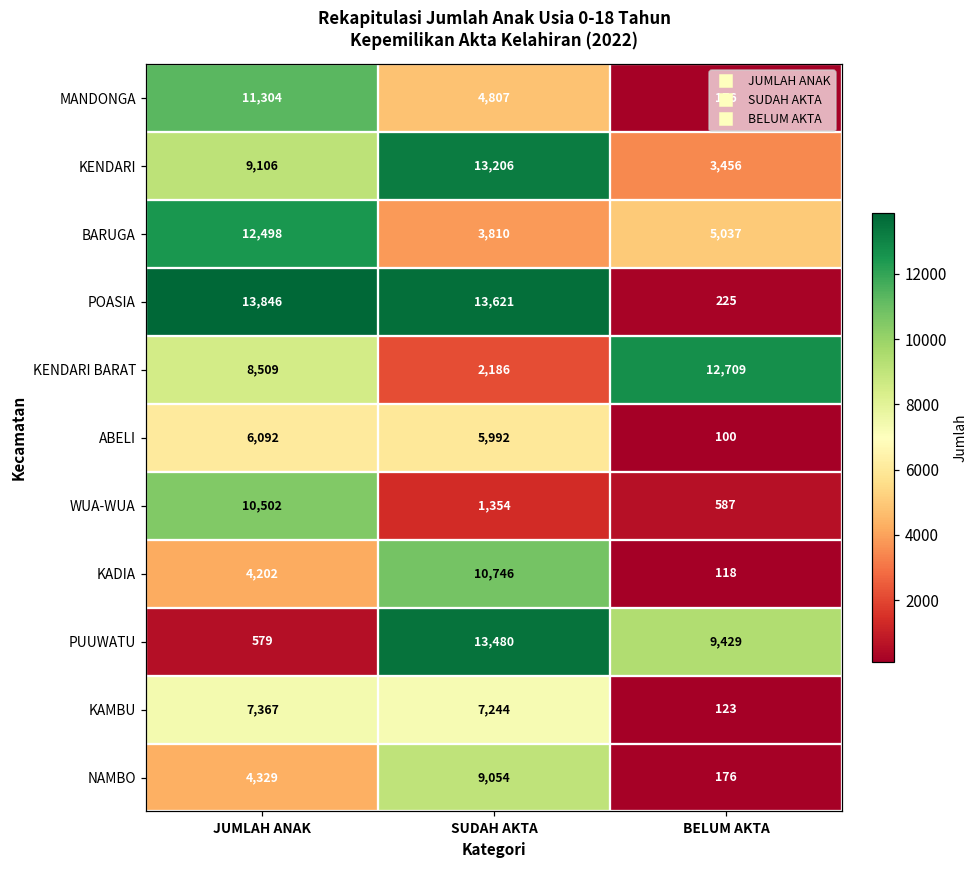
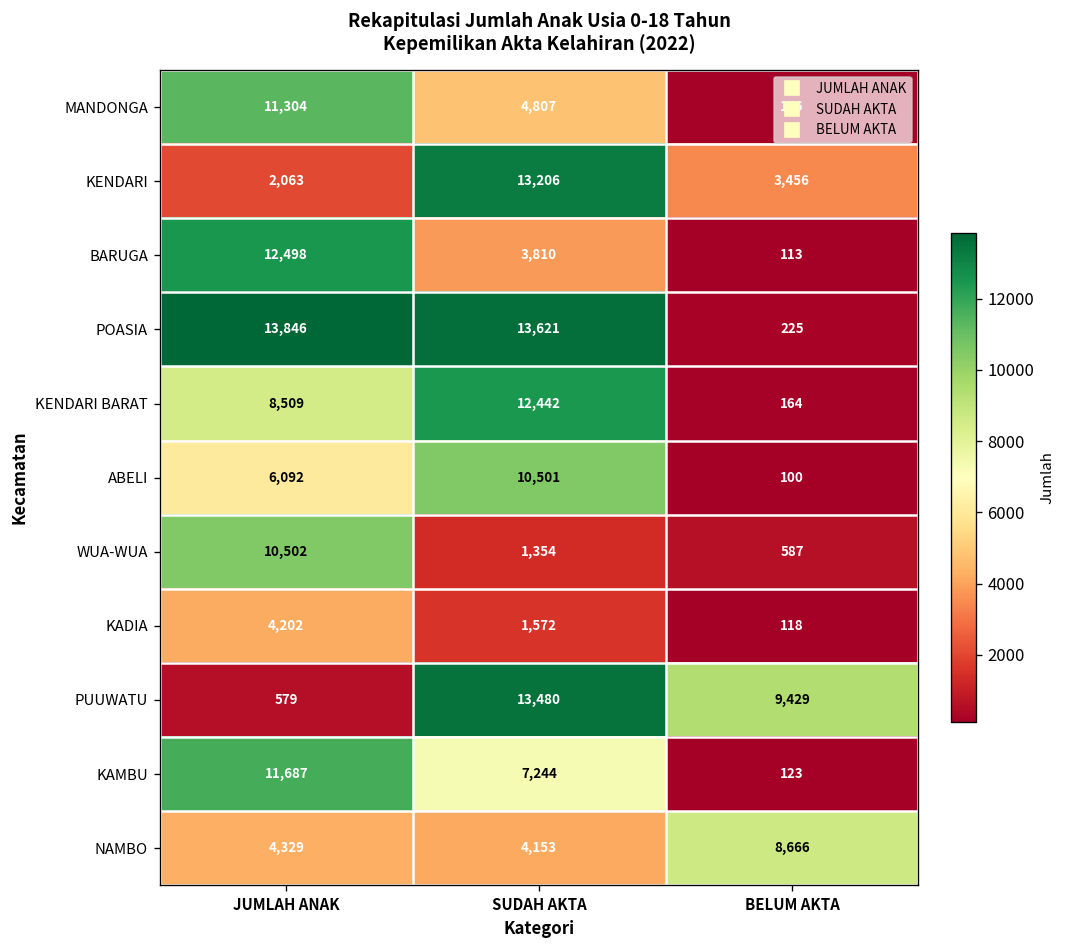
  {
    "MANDONGA": {
      "JUMLAH ANAK": "11,304",
      "SUDAH AKTA": "4,807"
    },
    "KENDARI": {
-     "JUMLAH ANAK": "9,106",
+     "JUMLAH ANAK": "2,063",
      "SUDAH AKTA": "13,206",
      "BELUM AKTA": "3,456"
    },
    "BARUGA": {
      "JUMLAH ANAK": "12,498",
      "SUDAH AKTA": "3,810",
-     "BELUM AKTA": "5,037"
+     "BELUM AKTA": "113"
    },
    "POASIA": {
      "JUMLAH ANAK": "13,846",
      "SUDAH AKTA": "13,621",
      "BELUM AKTA": "225"
    },
    "KENDARI BARAT": {
      "JUMLAH ANAK": "8,509",
-     "SUDAH AKTA": "2,186",
-     "BELUM AKTA": "12,709"
+     "SUDAH AKTA": "12,442",
+     "BELUM AKTA": "164"
    },
    "ABELI": {
      "JUMLAH ANAK": "6,092",
-     "SUDAH AKTA": "5,992",
+     "SUDAH AKTA": "10,501",
      "BELUM AKTA": "100"
    },
    "WUA-WUA": {
      "JUMLAH ANAK": "10,502",
      "SUDAH AKTA": "1,354",
      "BELUM AKTA": "587"
    },
    "KADIA": {
      "JUMLAH ANAK": "4,202",
-     "SUDAH AKTA": "10,746",
+     "SUDAH AKTA": "1,572",
      "BELUM AKTA": "118"
    },
    "PUUWATU": {
      "JUMLAH ANAK": "579",
      "SUDAH AKTA": "13,480",
      "BELUM AKTA": "9,429"
    },
    "KAMBU": {
-     "JUMLAH ANAK": "7,367",
+     "JUMLAH ANAK": "11,687",
      "SUDAH AKTA": "7,244",
      "BELUM AKTA": "123"
    },
    "NAMBO": {
      "JUMLAH ANAK": "4,329",
-     "SUDAH AKTA": "9,054",
-     "BELUM AKTA": "176"
+     "SUDAH AKTA": "4,153",
+     "BELUM AKTA": "8,666"
    }
  }
